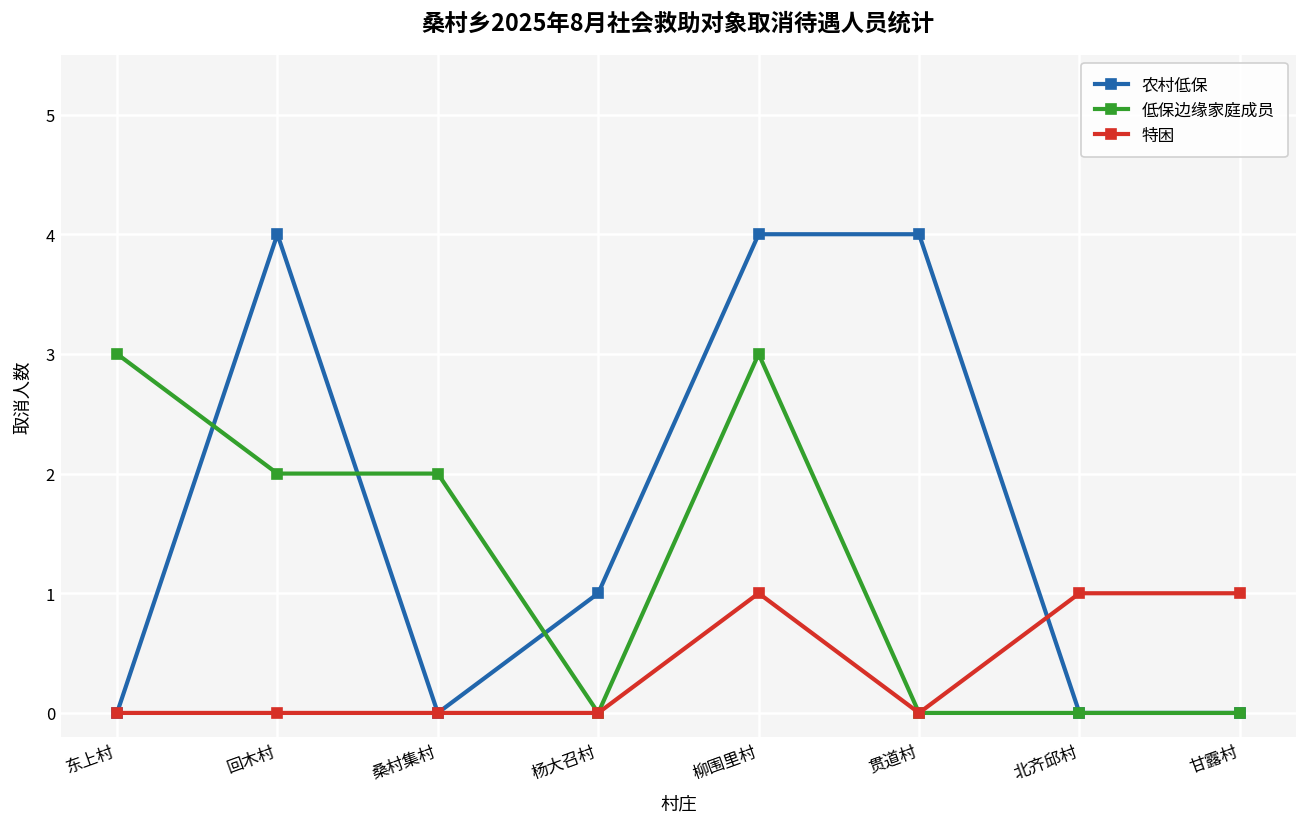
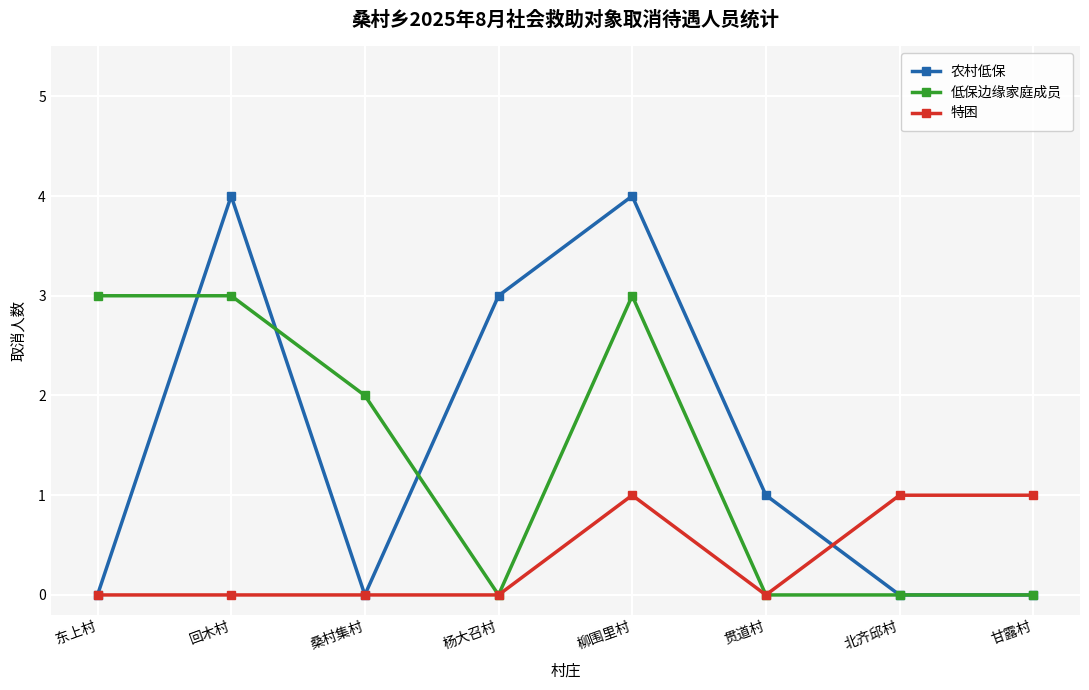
  {
    "农村低保": {
      "回木村": 4,
-     "杨大召村": 1,
+     "杨大召村": 3,
      "柳围里村": 4,
-     "贯道村": 4
+     "贯道村": 1
    },
    "低保边缘家庭成员": {
      "东上村": 3,
-     "回木村": 2,
+     "回木村": 3,
      "桑村集村": 2,
      "柳围里村": 3
    },
    "特困": {
      "回木村": 0,
      "柳围里村": 1,
      "北齐邱村": 1,
      "甘露村": 1
    }
  }
